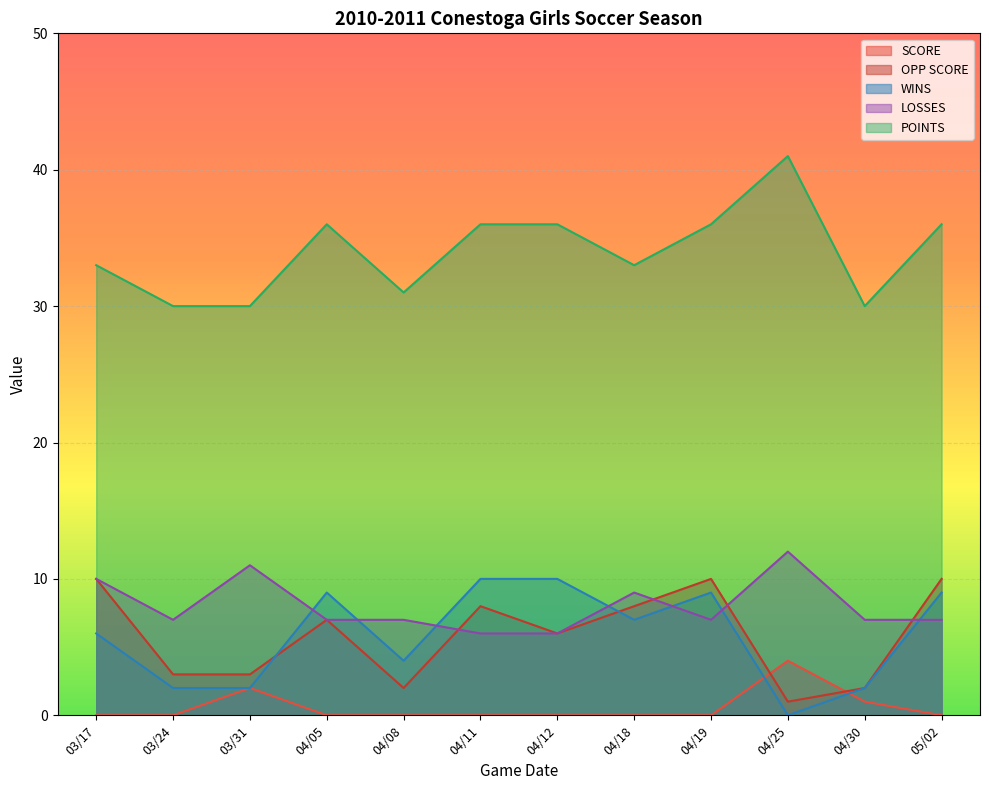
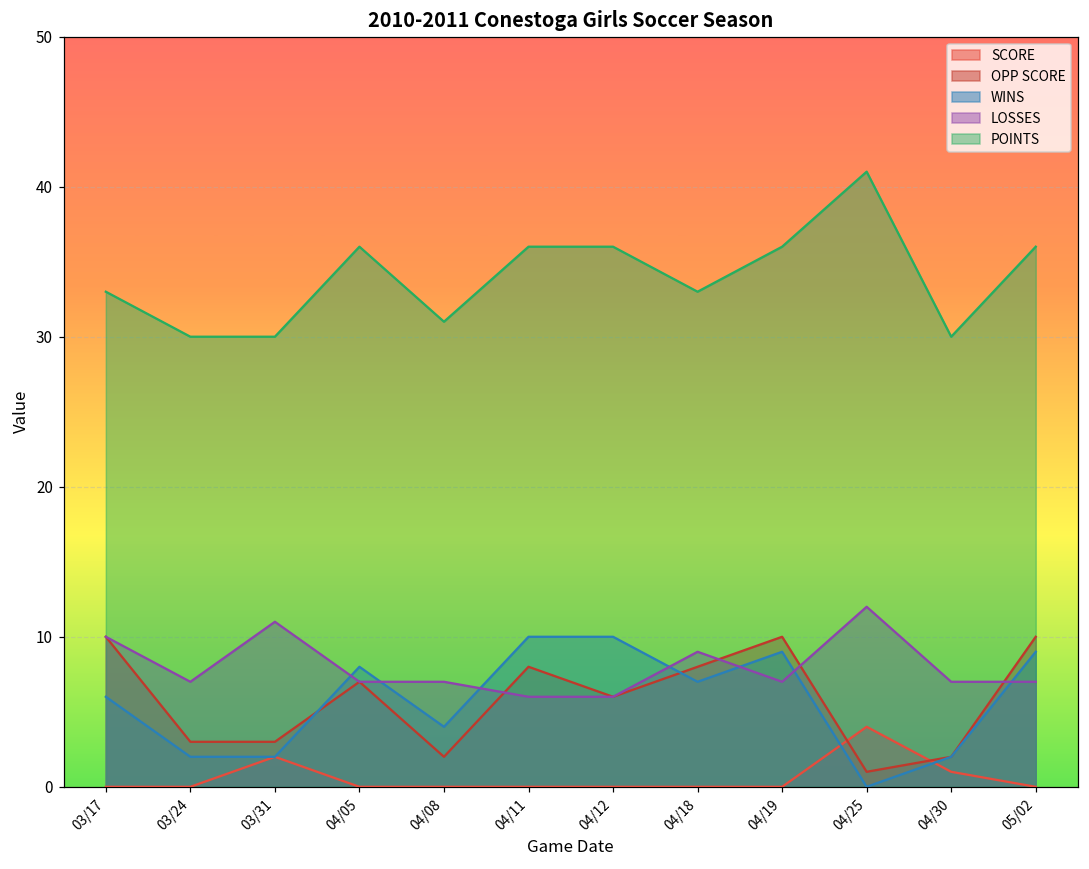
  {
    "WINS": {
      "03/17": 6,
      "03/24": 2,
-     "04/05": 9,
+     "04/05": 8,
      "04/08": 4,
      "04/11": 10,
      "04/12": 10,
      "04/18": 7,
      "04/19": 9,
      "04/25": 0,
      "05/02": 9
    },
    "LOSSES": {
      "03/24": 7,
      "03/31": 11,
      "04/08": 7,
      "04/11": 6,
      "04/18": 9,
      "04/19": 7,
      "04/25": 12,
      "04/30": 7,
      "05/02": 7
    },
    "POINTS": {
      "03/17": 33,
      "03/24": 30,
      "03/31": 30,
      "04/05": 36,
      "04/08": 31,
      "04/11": 36,
      "04/12": 36,
      "04/18": 33,
      "04/19": 36,
      "04/25": 41,
      "04/30": 30,
      "05/02": 36
    }
  }
